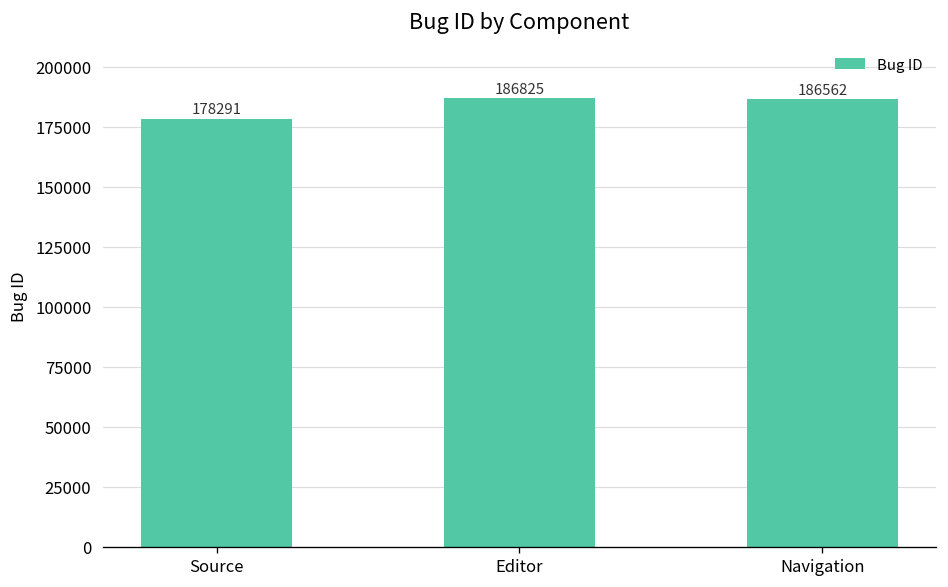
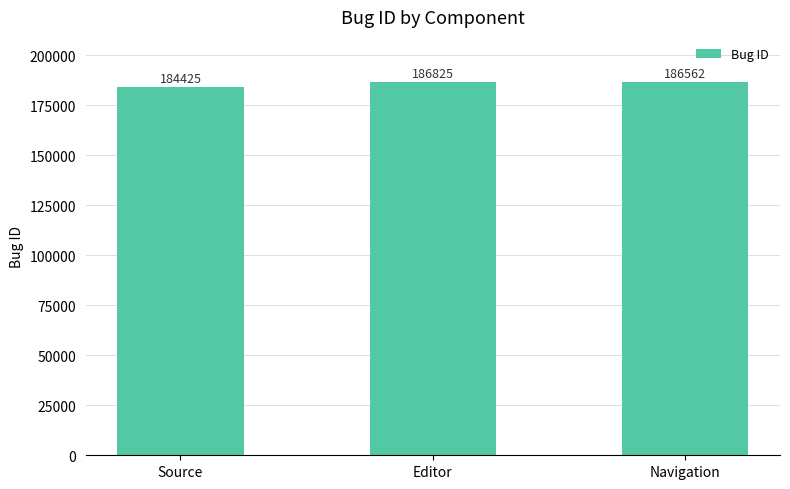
  {
-   "Source": 178291,
+   "Source": 184425,
    "Editor": 186825,
    "Navigation": 186562
  }
